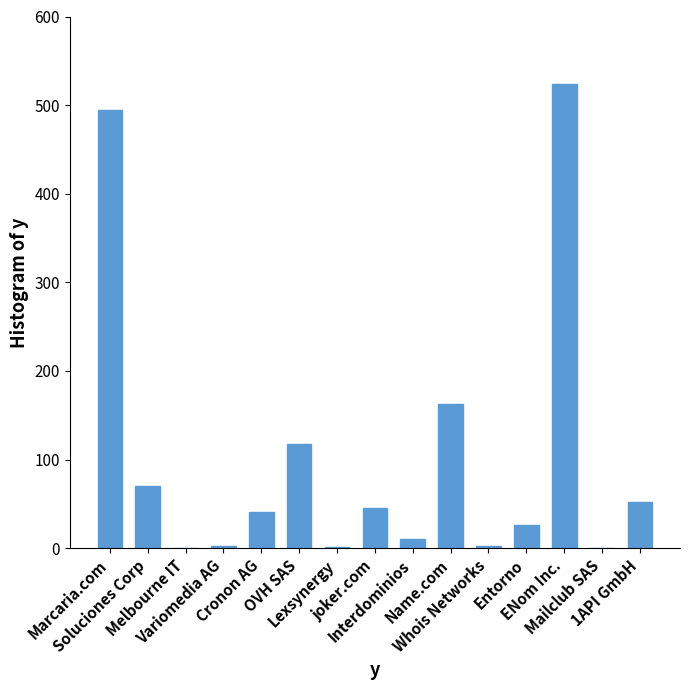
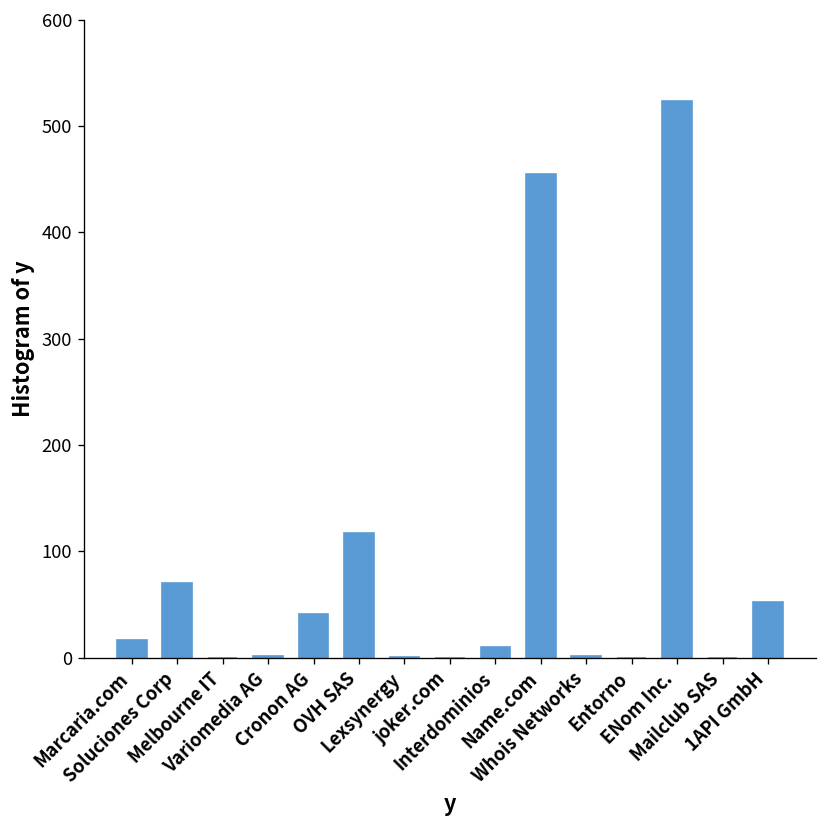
  {
-   "Marcaria.com": 500,
+   "Marcaria.com": 20,
    "Soluciones Corp": 70,
    "Melbourne IT": 0,
    "Cronon AG": 40,
    "OVH SAS": 120,
-   "joker.com": 50,
+   "joker.com": 0,
    "Interdominios": 10,
-   "Name.com": 160,
-   "Entorno": 30,
+   "Name.com": 460,
+   "Entorno": 0,
    "ENom Inc.": 520,
    "Mailclub SAS": 0,
    "1API GmbH": 50
  }
